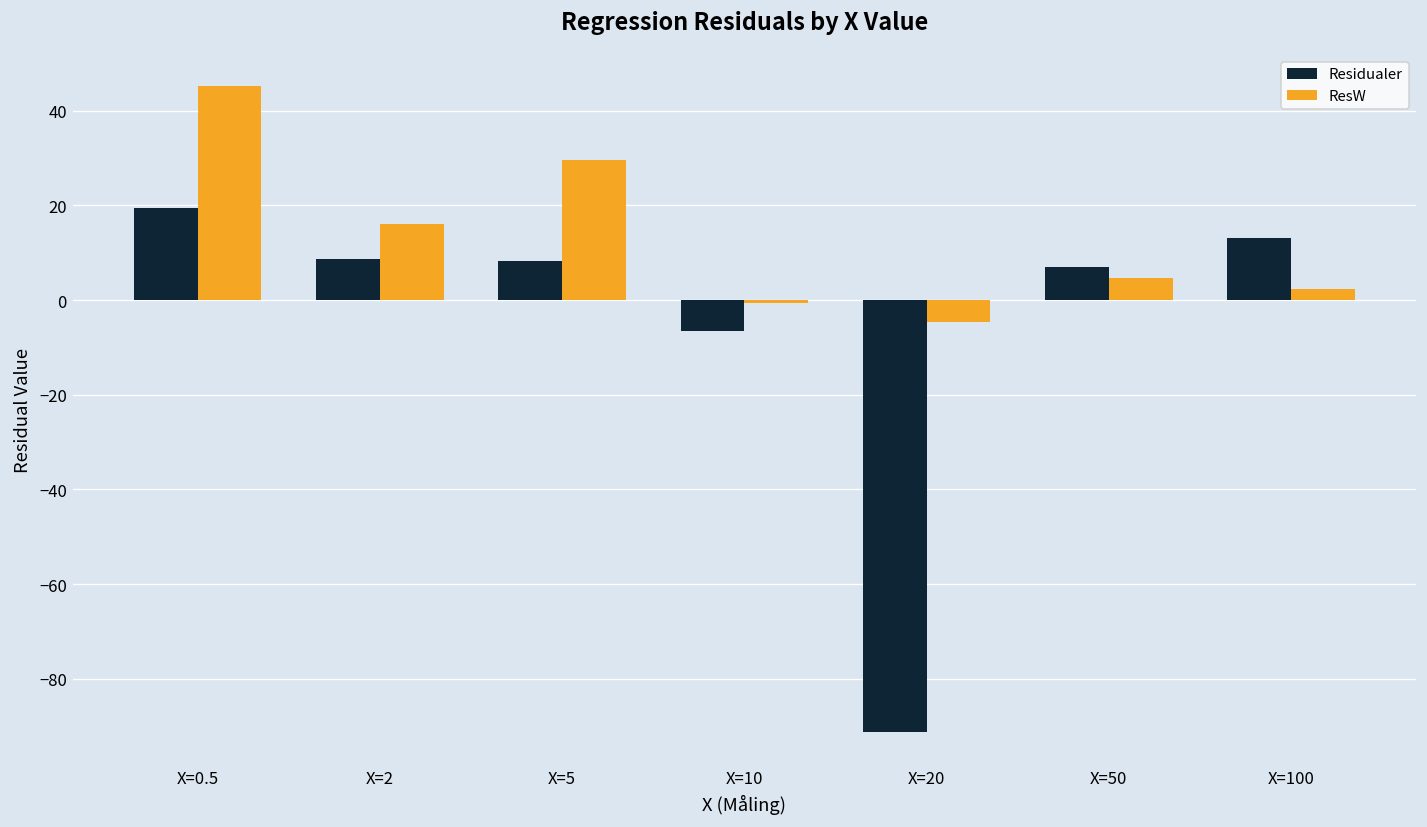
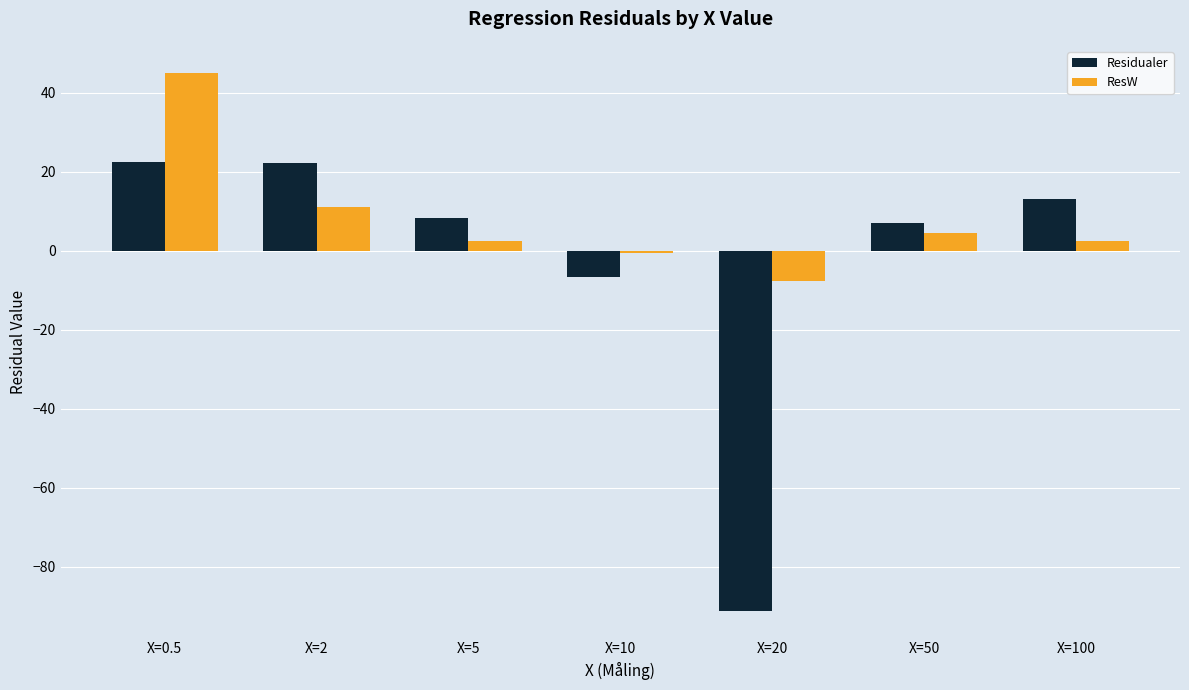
  {
    "Residualer": {
-     "X=0.5": 19,
-     "X=2": 9,
+     "X=0.5": 23,
+     "X=2": 22,
      "X=5": 8,
      "X=10": -7,
      "X=20": -91,
      "X=50": 7,
      "X=100": 13
    },
    "ResW": {
      "X=0.5": 45,
-     "X=2": 16,
-     "X=5": 29,
+     "X=2": 11,
+     "X=5": 3,
      "X=10": -1,
-     "X=20": -5,
+     "X=20": -8,
      "X=50": 5,
      "X=100": 2
    }
  }
